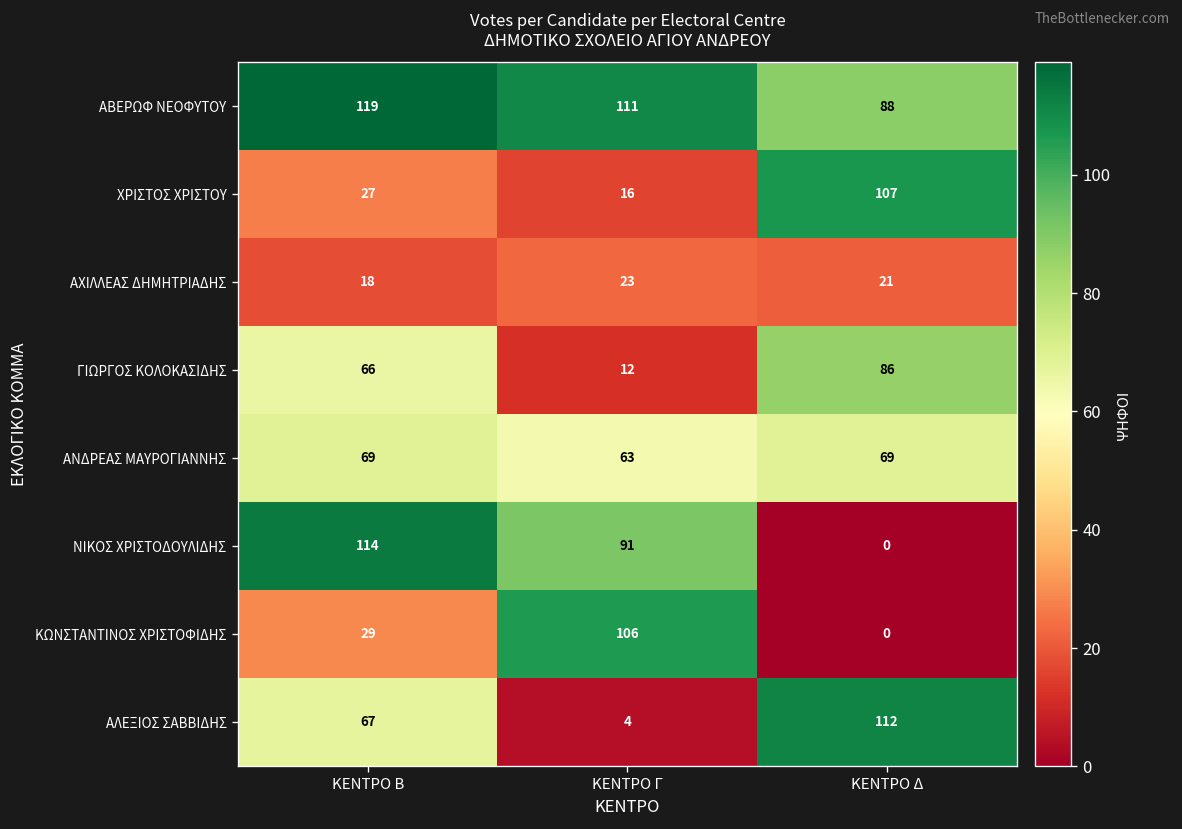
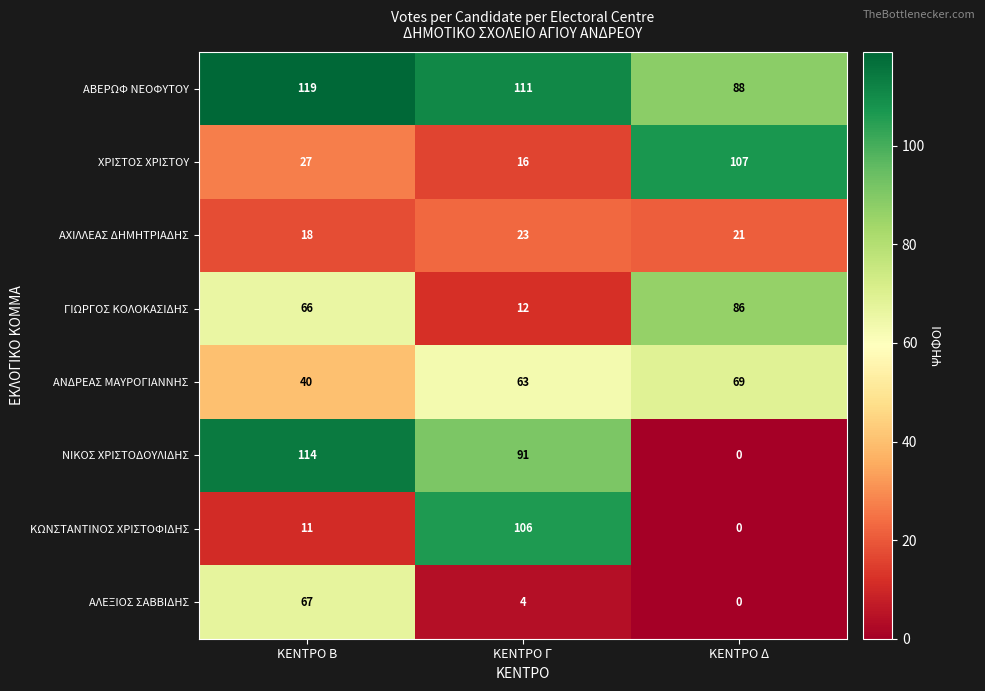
  {
    "ΑΒΕΡΩΦ ΝΕΟΦΥΤΟΥ": {
      "ΚΕΝΤΡΟ Β": 119,
      "ΚΕΝΤΡΟ Γ": 111,
      "ΚΕΝΤΡΟ Δ": 88
    },
    "ΧΡΙΣΤΟΣ ΧΡΙΣΤΟΥ": {
      "ΚΕΝΤΡΟ Β": 27,
      "ΚΕΝΤΡΟ Γ": 16,
      "ΚΕΝΤΡΟ Δ": 107
    },
    "ΑΧΙΛΛΕΑΣ ΔΗΜΗΤΡΙΑΔΗΣ": {
      "ΚΕΝΤΡΟ Β": 18,
      "ΚΕΝΤΡΟ Γ": 23,
      "ΚΕΝΤΡΟ Δ": 21
    },
    "ΓΙΩΡΓΟΣ ΚΟΛΟΚΑΣΙΔΗΣ": {
      "ΚΕΝΤΡΟ Β": 66,
      "ΚΕΝΤΡΟ Γ": 12,
      "ΚΕΝΤΡΟ Δ": 86
    },
    "ΑΝΔΡΕΑΣ ΜΑΥΡΟΓΙΑΝΝΗΣ": {
-     "ΚΕΝΤΡΟ Β": 69,
+     "ΚΕΝΤΡΟ Β": 40,
      "ΚΕΝΤΡΟ Γ": 63,
      "ΚΕΝΤΡΟ Δ": 69
    },
    "ΝΙΚΟΣ ΧΡΙΣΤΟΔΟΥΛΙΔΗΣ": {
      "ΚΕΝΤΡΟ Β": 114,
      "ΚΕΝΤΡΟ Γ": 91,
      "ΚΕΝΤΡΟ Δ": 0
    },
    "ΚΩΝΣΤΑΝΤΙΝΟΣ ΧΡΙΣΤΟΦΙΔΗΣ": {
-     "ΚΕΝΤΡΟ Β": 29,
+     "ΚΕΝΤΡΟ Β": 11,
      "ΚΕΝΤΡΟ Γ": 106,
      "ΚΕΝΤΡΟ Δ": 0
    },
    "ΑΛΕΞΙΟΣ ΣΑΒΒΙΔΗΣ": {
      "ΚΕΝΤΡΟ Β": 67,
      "ΚΕΝΤΡΟ Γ": 4,
-     "ΚΕΝΤΡΟ Δ": 112
+     "ΚΕΝΤΡΟ Δ": 0
    }
  }
